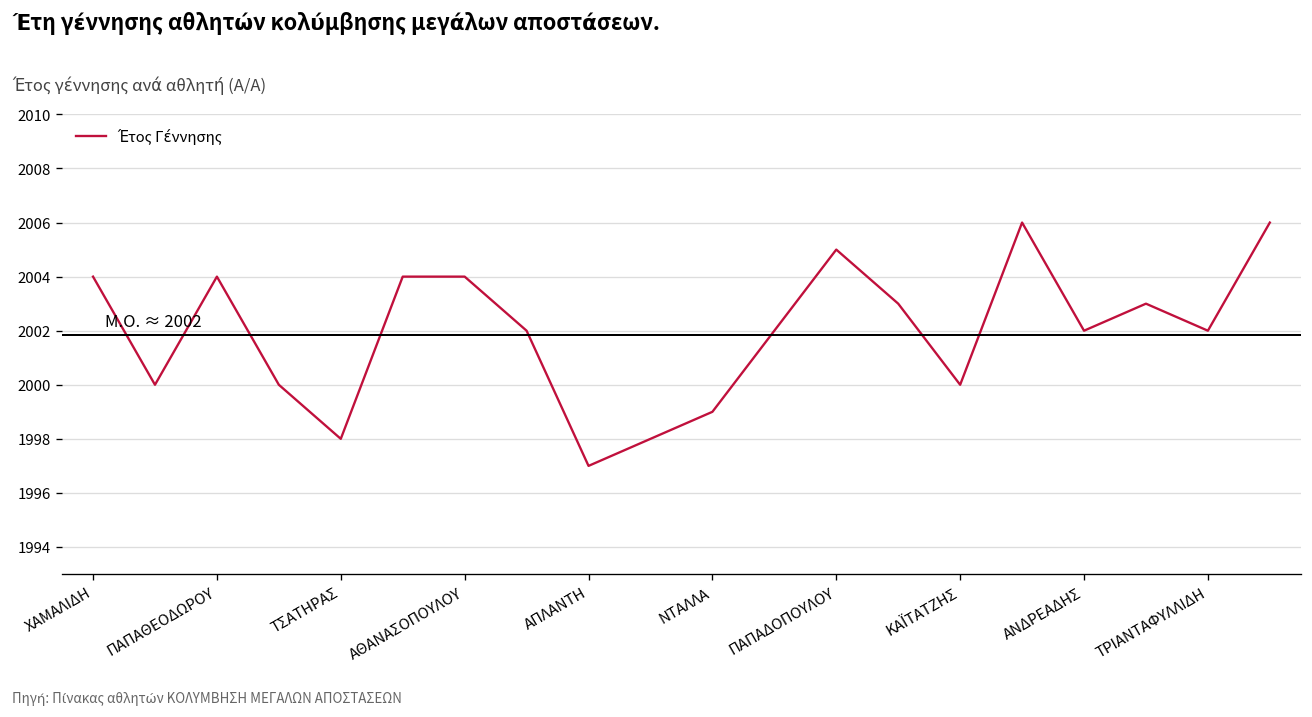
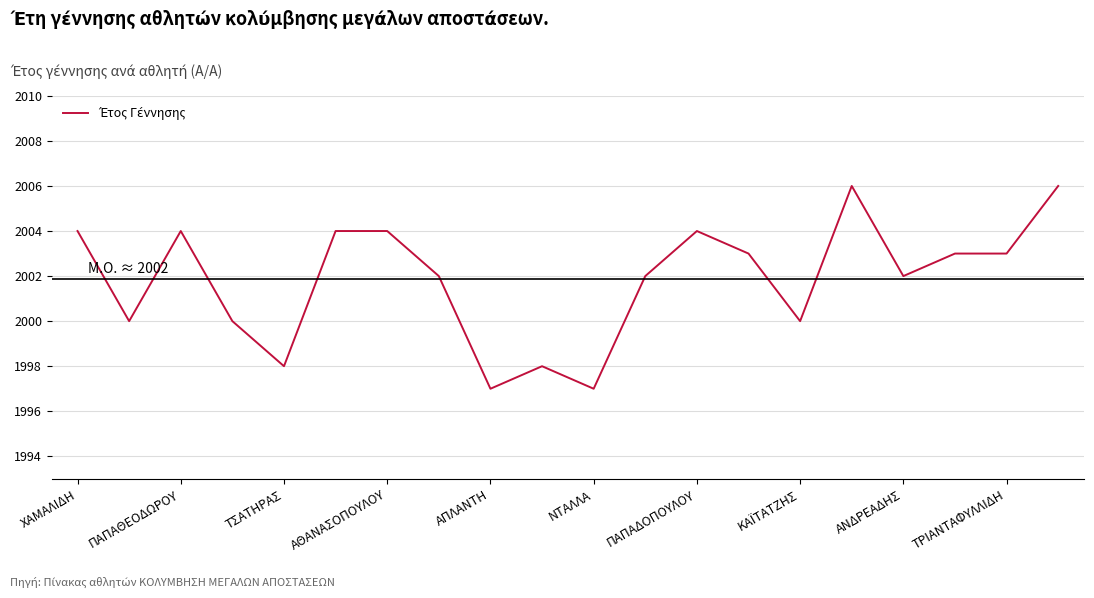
  {
    "ΧΑΜΑΛΙΔΗ": 2004,
    "ΠΑΠΑΘΕΟΔΩΡΟΥ": 2004,
    "ΤΣΑΤΗΡΑΣ": 1998,
    "ΑΘΑΝΑΣΟΠΟΥΛΟΥ": 2004,
    "ΑΠΛΑΝΤΗ": 1997,
-   "ΝΤΑΛΛΑ": 1999,
-   "ΠΑΠΑΔΟΠΟΥΛΟΥ": 2005,
+   "ΝΤΑΛΛΑ": 1997,
+   "ΠΑΠΑΔΟΠΟΥΛΟΥ": 2004,
    "ΚΑΪΤΑΤΖΗΣ": 2000,
    "ΑΝΔΡΕΑΔΗΣ": 2002,
-   "ΤΡΙΑΝΤΑΦΥΛΛΙΔΗ": 2002
+   "ΤΡΙΑΝΤΑΦΥΛΛΙΔΗ": 2003
  }
